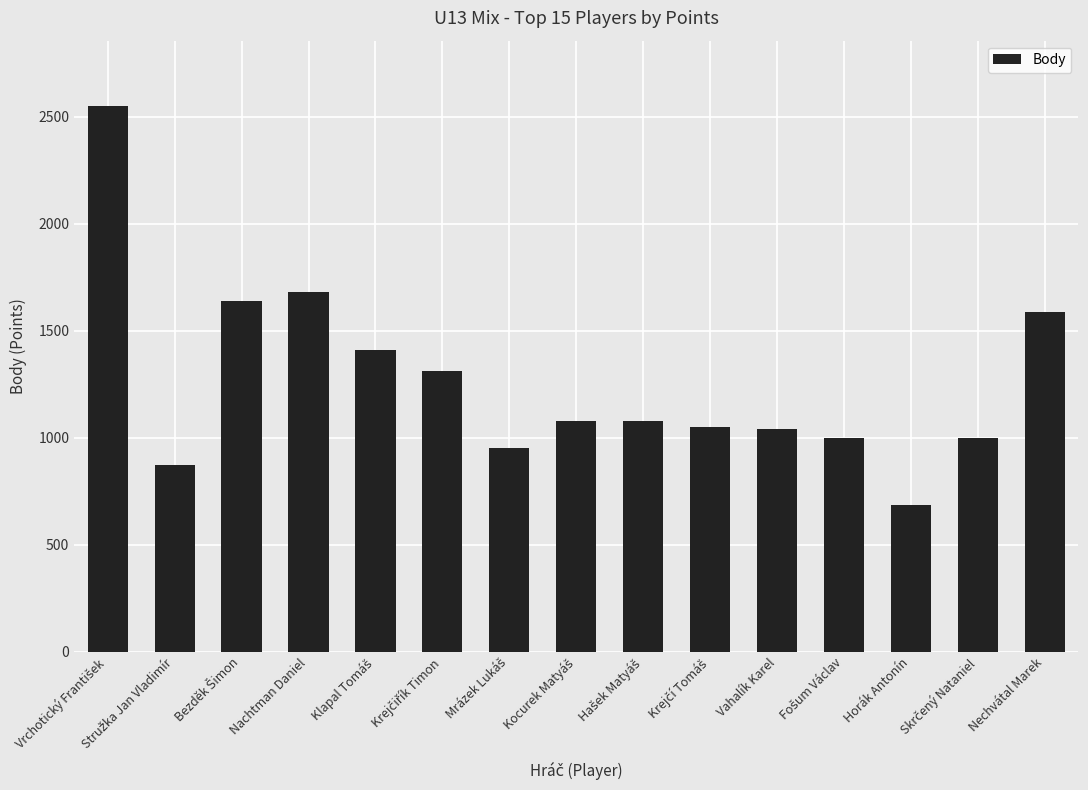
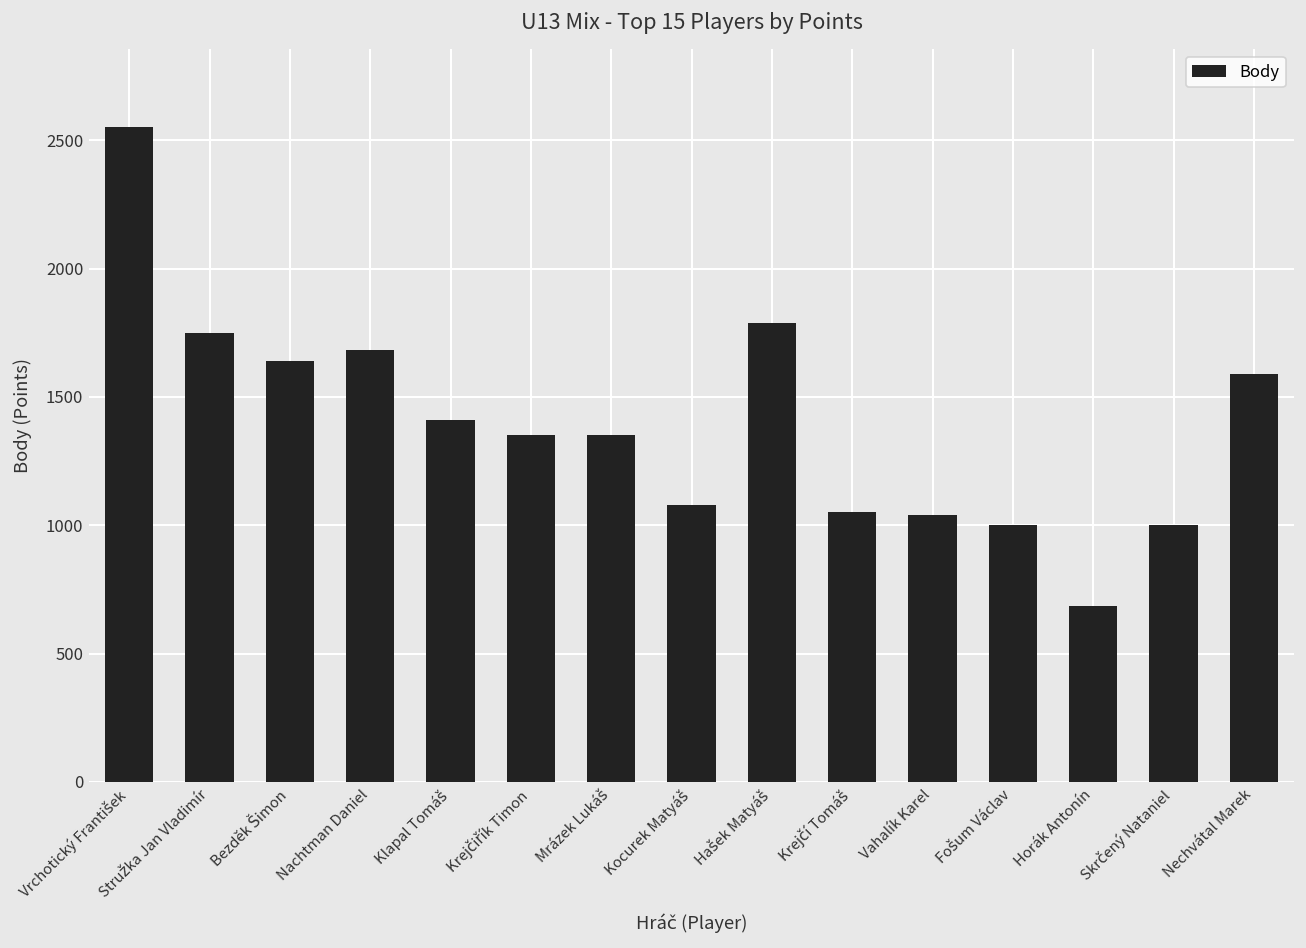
  {
    "Vrchotický František": 2550,
-   "Stružka Jan Vladimír": 870,
+   "Stružka Jan Vladimír": 1750,
    "Bezděk Šimon": 1640,
    "Nachtman Daniel": 1680,
    "Klapal Tomáš": 1410,
-   "Krejčiřík Timon": 1310,
-   "Mrázek Lukáš": 950,
+   "Krejčiřík Timon": 1350,
+   "Mrázek Lukáš": 1350,
    "Kocurek Matyáš": 1080,
-   "Hašek Matyáš": 1080,
+   "Hašek Matyáš": 1790,
    "Krejčí Tomáš": 1050,
    "Vahalík Karel": 1040,
    "Fošum Václav": 1000,
    "Horák Antonín": 680,
    "Skrčený Nataniel": 1000,
    "Nechvátal Marek": 1590
  }
